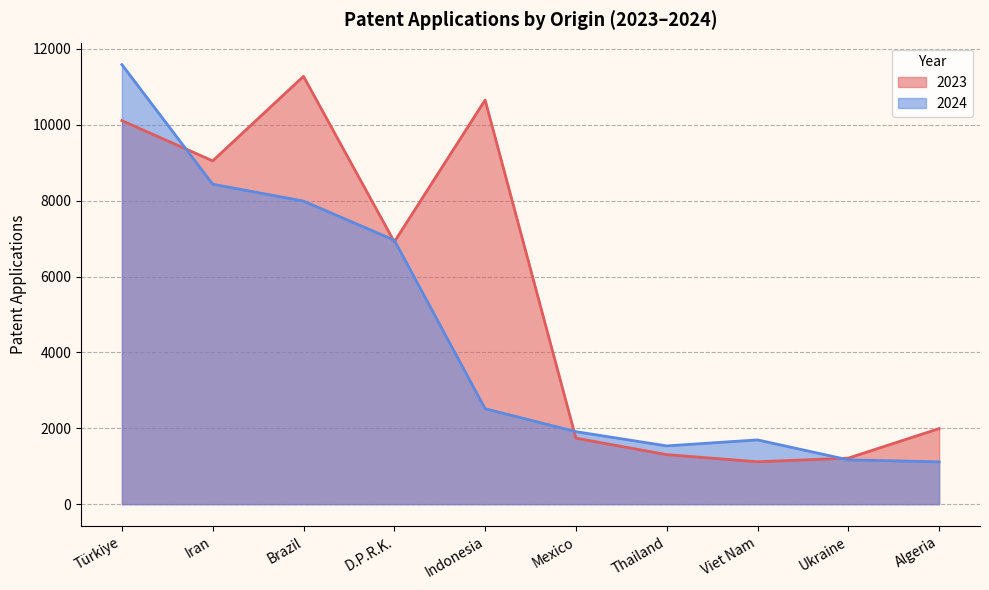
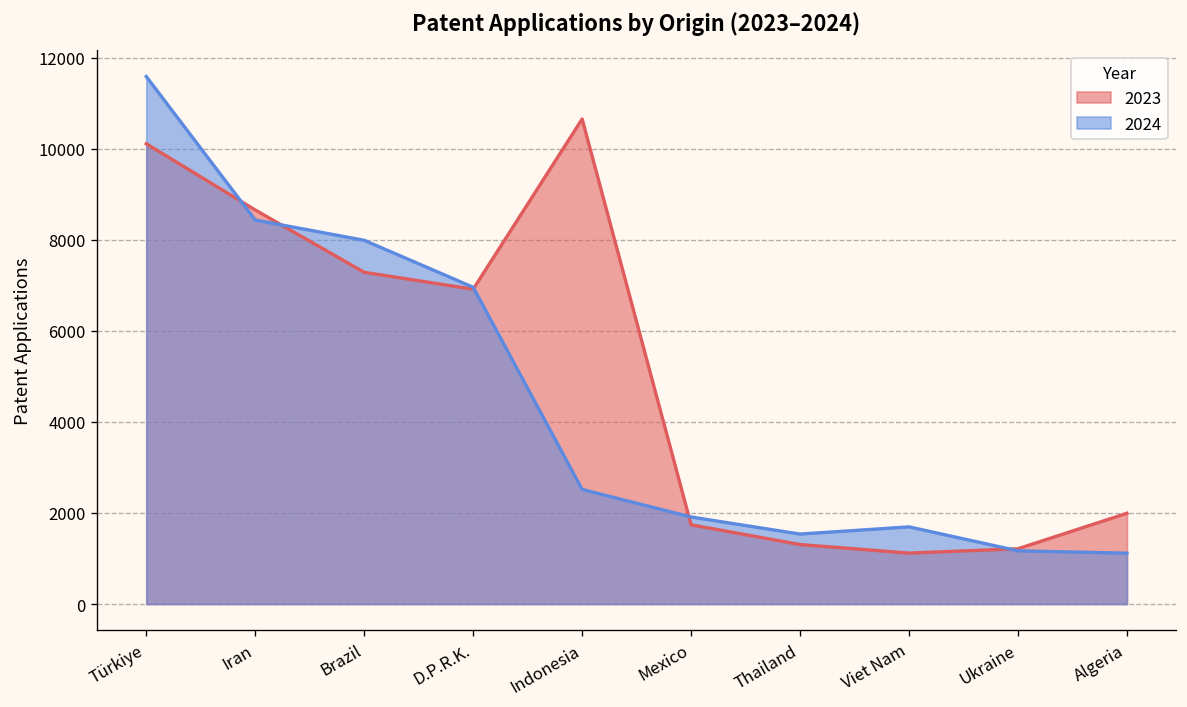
  {
    "2023": {
      "Türkiye": 10100,
-     "Iran": 9000,
-     "Brazil": 11300,
+     "Iran": 8700,
+     "Brazil": 7300,
      "Indonesia": 10700,
      "Mexico": 1700,
      "Thailand": 1300,
      "Viet Nam": 1100,
      "Algeria": 2000
    },
    "2024": {
      "Türkiye": 11600,
      "Iran": 8400,
      "Brazil": 8000,
      "Indonesia": 2500,
      "Mexico": 1900,
      "Thailand": 1500,
      "Viet Nam": 1700,
      "Algeria": 1100
    }
  }
